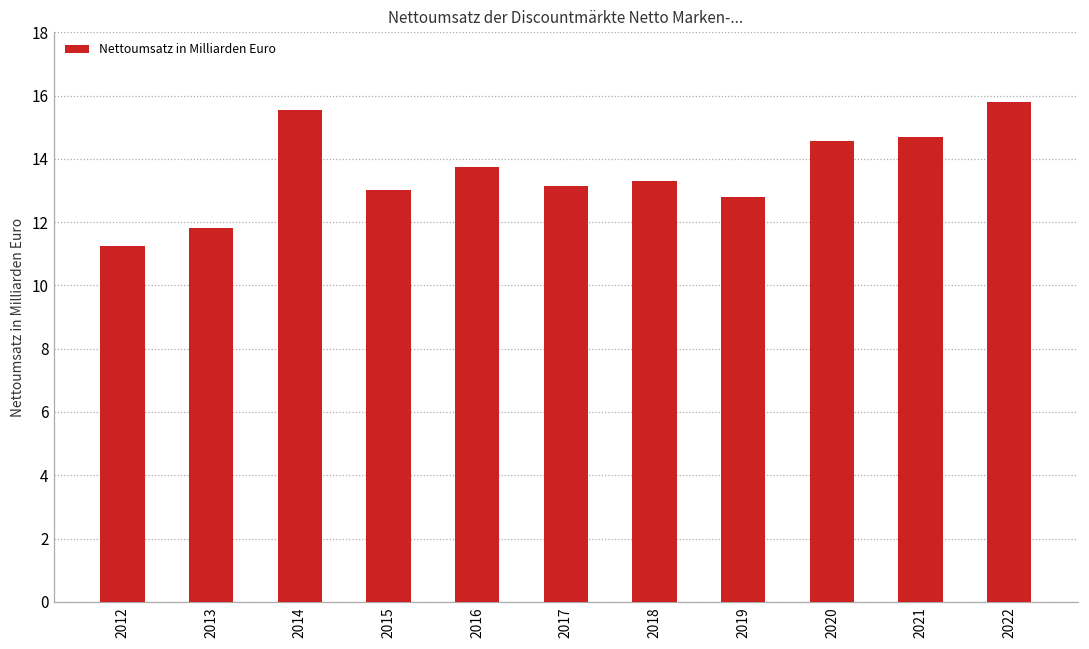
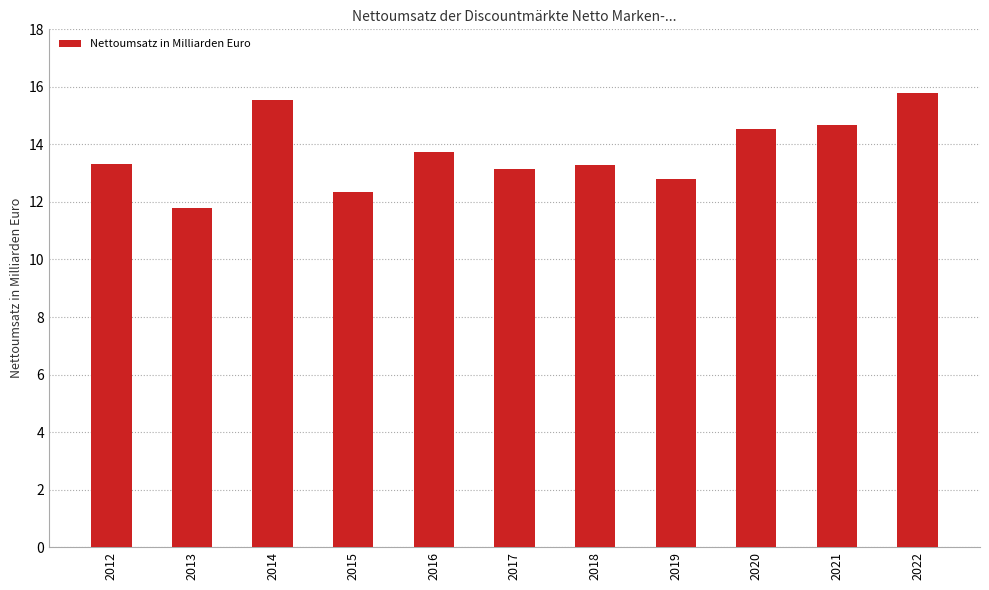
  {
-   "2012": 11.3,
+   "2012": 13.3,
    "2013": 11.8,
    "2014": 15.5,
-   "2015": 13.0,
+   "2015": 12.4,
    "2016": 13.7,
    "2017": 13.1,
    "2018": 13.3,
    "2019": 12.8,
    "2020": 14.6,
    "2021": 14.7,
    "2022": 15.8
  }
